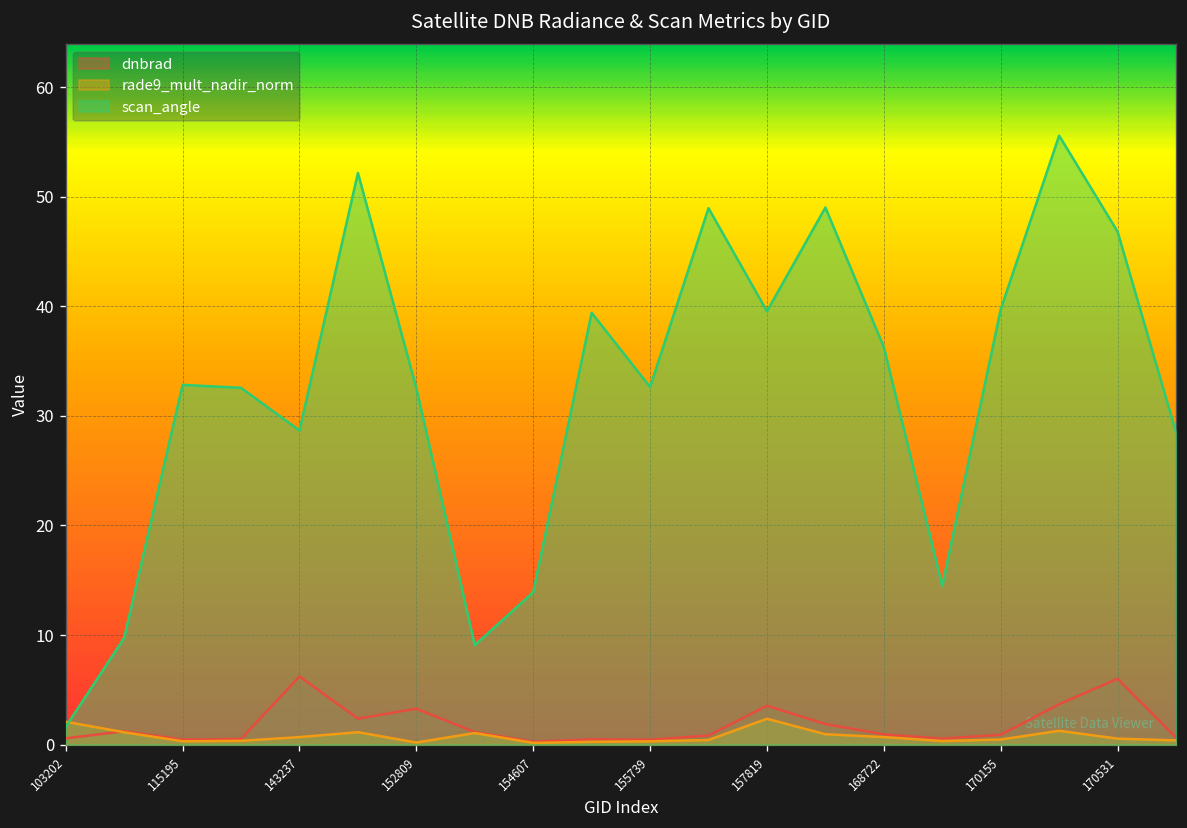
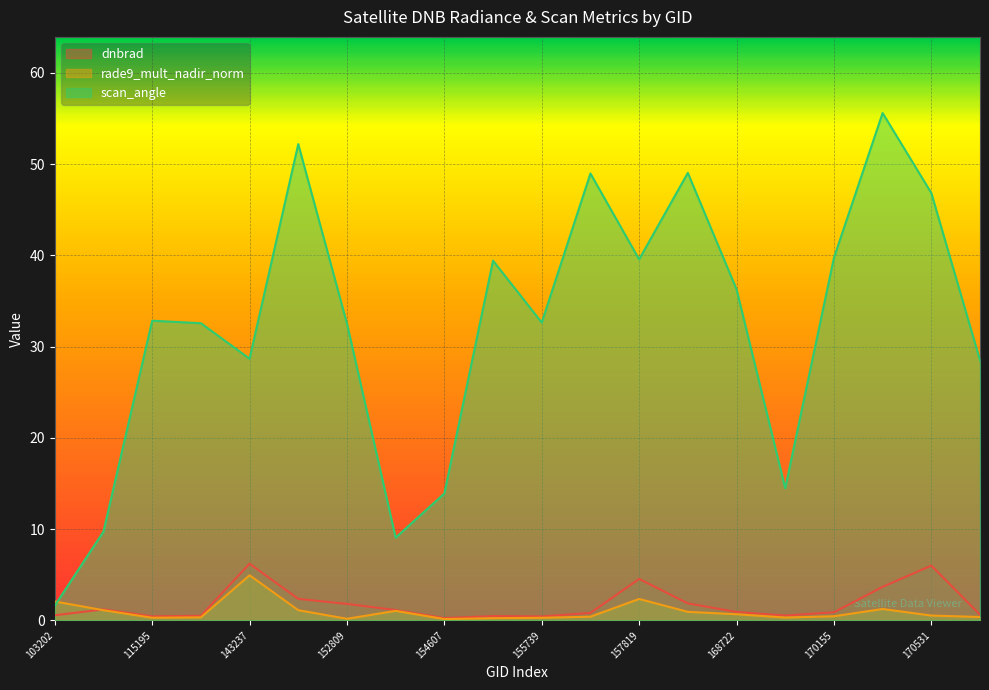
  {
    "dnbrad": {
      "103202": 1,
      "143237": 6,
-     "152809": 3,
-     "157819": 4,
+     "152809": 2,
+     "157819": 5,
      "170155": 1,
      "170531": 6
    },
    "rade9_mult_nadir_norm": {
      "103202": 2,
-     "143237": 1,
+     "143237": 5,
      "152809": 0,
      "157819": 2,
      "170155": 0,
      "170531": 1
    },
    "scan_angle": {
      "103202": 2,
      "115195": 33,
      "143237": 29,
      "152809": 33,
      "154607": 14,
      "155739": 33,
      "157819": 40,
      "168722": 36,
      "170155": 40,
      "170531": 47
    }
  }
